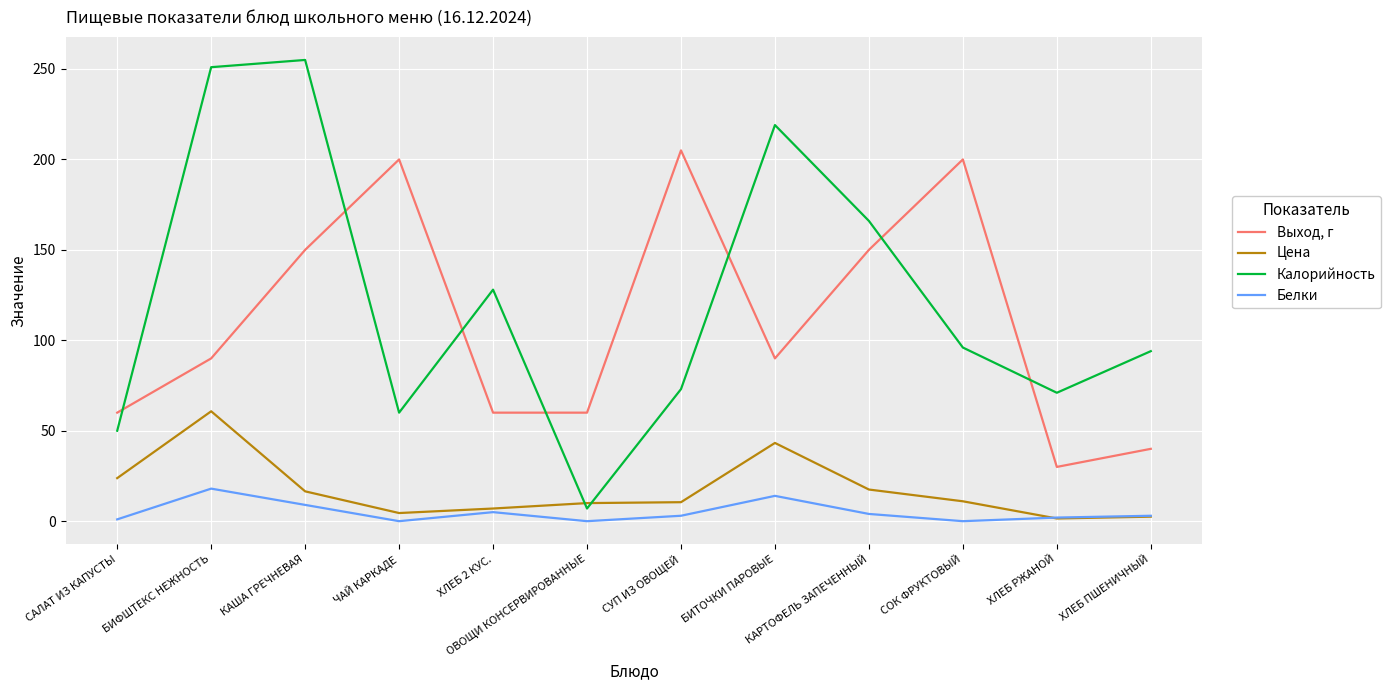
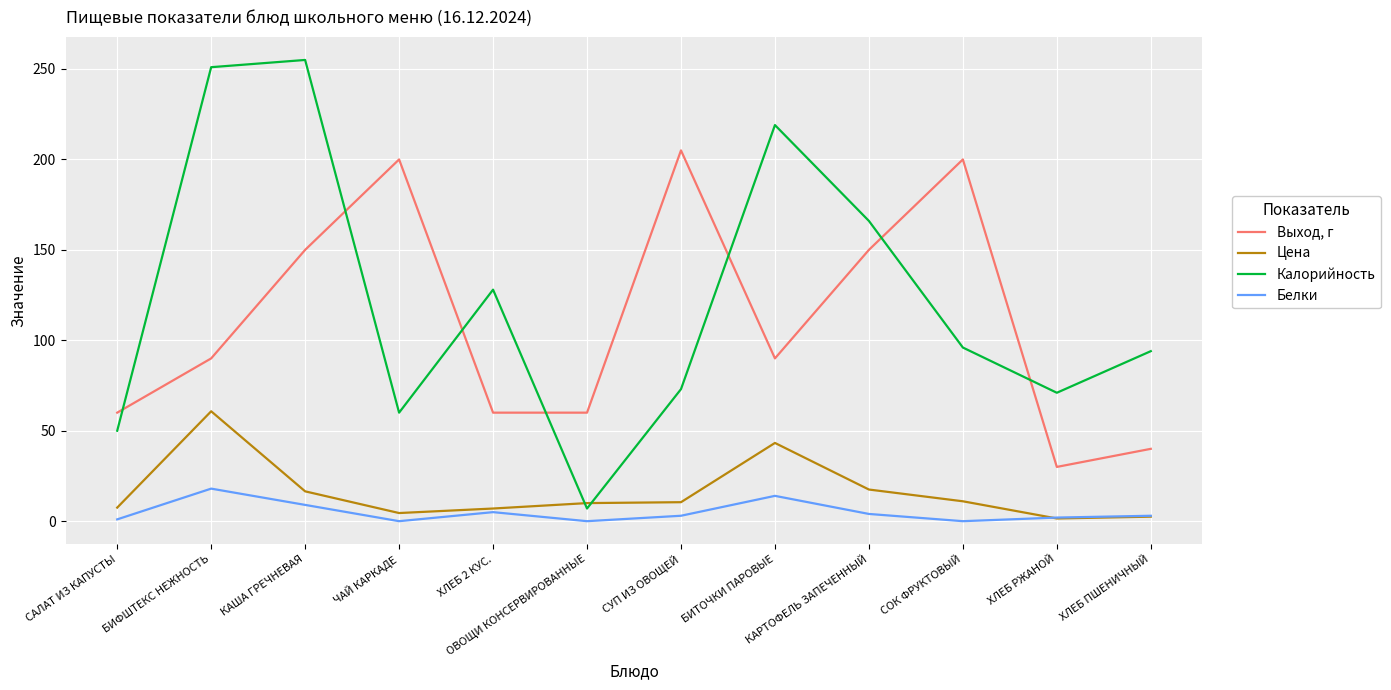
  {
    "Выход, г": {
      "САЛАТ ИЗ КАПУСТЫ": 60,
      "БИФШТЕКС НЕЖНОСТЬ": 90,
      "КАША ГРЕЧНЕВАЯ": 150,
      "ЧАЙ КАРКАДЕ": 200,
      "ХЛЕБ 2 КУС.": 60,
      "ОВОЩИ КОНСЕРВИРОВАННЫЕ": 60,
      "СУП ИЗ ОВОЩЕЙ": 205,
      "БИТОЧКИ ПАРОВЫЕ": 90,
      "КАРТОФЕЛЬ ЗАПЕЧЕННЫЙ": 150,
      "СОК ФРУКТОВЫЙ": 200,
      "ХЛЕБ РЖАНОЙ": 30,
      "ХЛЕБ ПШЕНИЧНЫЙ": 40
    },
    "Цена": {
-     "САЛАТ ИЗ КАПУСТЫ": 24,
+     "САЛАТ ИЗ КАПУСТЫ": 8,
      "БИФШТЕКС НЕЖНОСТЬ": 61,
      "КАША ГРЕЧНЕВАЯ": 17,
      "ЧАЙ КАРКАДЕ": 5,
      "ХЛЕБ 2 КУС.": 7,
      "ОВОЩИ КОНСЕРВИРОВАННЫЕ": 10,
      "СУП ИЗ ОВОЩЕЙ": 11,
      "БИТОЧКИ ПАРОВЫЕ": 43,
      "КАРТОФЕЛЬ ЗАПЕЧЕННЫЙ": 18,
      "СОК ФРУКТОВЫЙ": 11
    },
    "Калорийность": {
      "САЛАТ ИЗ КАПУСТЫ": 50,
      "БИФШТЕКС НЕЖНОСТЬ": 251,
      "КАША ГРЕЧНЕВАЯ": 255,
      "ЧАЙ КАРКАДЕ": 60,
      "ХЛЕБ 2 КУС.": 128,
      "ОВОЩИ КОНСЕРВИРОВАННЫЕ": 7,
      "СУП ИЗ ОВОЩЕЙ": 73,
      "БИТОЧКИ ПАРОВЫЕ": 219,
      "КАРТОФЕЛЬ ЗАПЕЧЕННЫЙ": 166,
      "СОК ФРУКТОВЫЙ": 96,
      "ХЛЕБ РЖАНОЙ": 71,
      "ХЛЕБ ПШЕНИЧНЫЙ": 94
    },
    "Белки": {
      "САЛАТ ИЗ КАПУСТЫ": 1,
      "БИФШТЕКС НЕЖНОСТЬ": 18,
      "КАША ГРЕЧНЕВАЯ": 9,
      "ЧАЙ КАРКАДЕ": 0,
      "ХЛЕБ 2 КУС.": 5,
      "ОВОЩИ КОНСЕРВИРОВАННЫЕ": 0,
      "СУП ИЗ ОВОЩЕЙ": 3,
      "БИТОЧКИ ПАРОВЫЕ": 14,
      "КАРТОФЕЛЬ ЗАПЕЧЕННЫЙ": 4,
      "СОК ФРУКТОВЫЙ": 0
    }
  }
